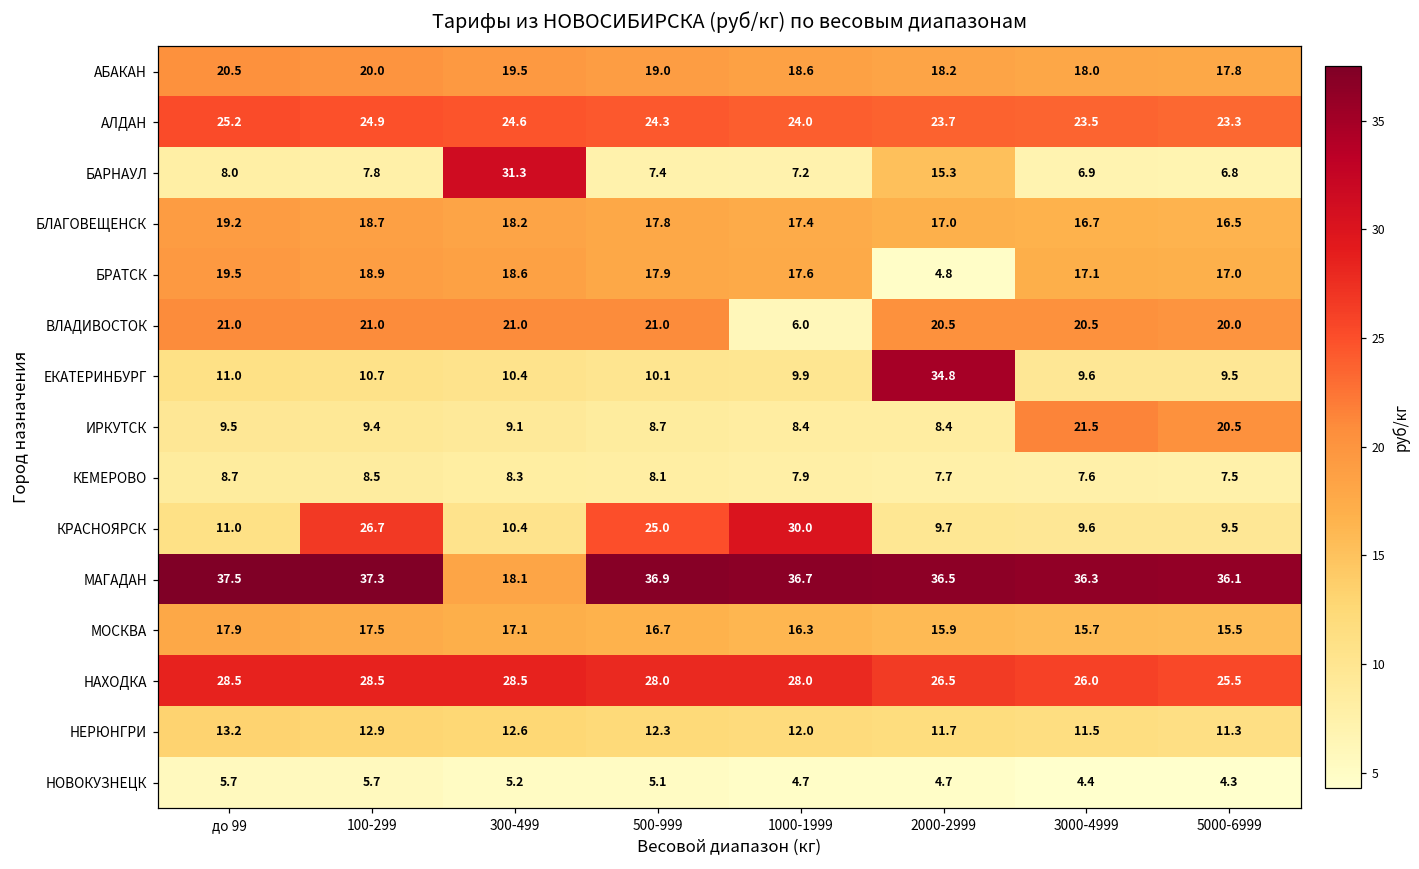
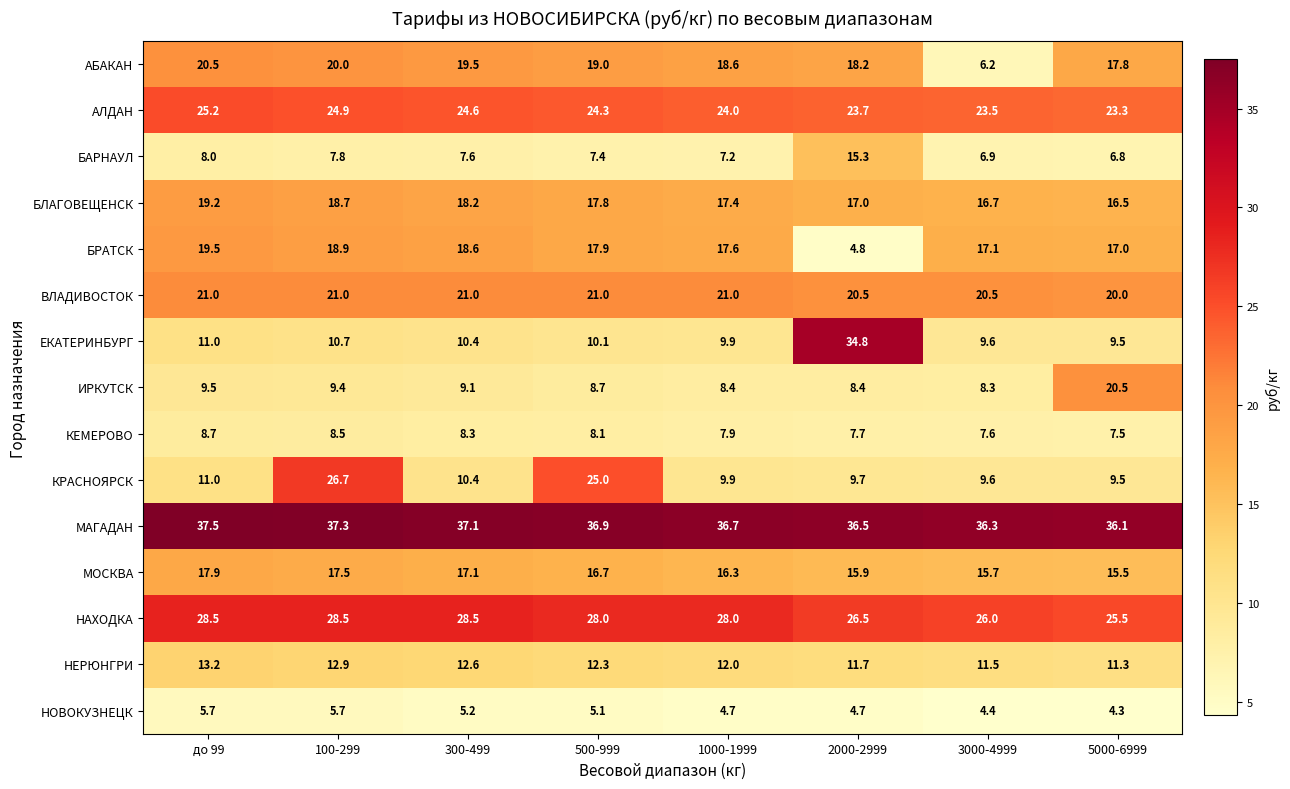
  {
    "АБАКАН": {
      "до 99": 20.5,
      "100-299": 20.0,
      "300-499": 19.5,
      "500-999": 19.0,
      "1000-1999": 18.6,
      "2000-2999": 18.2,
-     "3000-4999": 18.0,
+     "3000-4999": 6.2,
      "5000-6999": 17.8
    },
    "АЛДАН": {
      "до 99": 25.2,
      "100-299": 24.9,
      "300-499": 24.6,
      "500-999": 24.3,
      "1000-1999": 24.0,
      "2000-2999": 23.7,
      "3000-4999": 23.5,
      "5000-6999": 23.3
    },
    "БАРНАУЛ": {
      "до 99": 8.0,
      "100-299": 7.8,
-     "300-499": 31.3,
+     "300-499": 7.6,
      "500-999": 7.4,
      "1000-1999": 7.2,
      "2000-2999": 15.3,
      "3000-4999": 6.9,
      "5000-6999": 6.8
    },
    "БЛАГОВЕЩЕНСК": {
      "до 99": 19.2,
      "100-299": 18.7,
      "300-499": 18.2,
      "500-999": 17.8,
      "1000-1999": 17.4,
      "2000-2999": 17.0,
      "3000-4999": 16.7,
      "5000-6999": 16.5
    },
    "БРАТСК": {
      "до 99": 19.5,
      "100-299": 18.9,
      "300-499": 18.6,
      "500-999": 17.9,
      "1000-1999": 17.6,
      "2000-2999": 4.8,
      "3000-4999": 17.1,
      "5000-6999": 17.0
    },
    "ВЛАДИВОСТОК": {
      "до 99": 21.0,
      "100-299": 21.0,
      "300-499": 21.0,
      "500-999": 21.0,
-     "1000-1999": 6.0,
+     "1000-1999": 21.0,
      "2000-2999": 20.5,
      "3000-4999": 20.5,
      "5000-6999": 20.0
    },
    "ЕКАТЕРИНБУРГ": {
      "до 99": 11.0,
      "100-299": 10.7,
      "300-499": 10.4,
      "500-999": 10.1,
      "1000-1999": 9.9,
      "2000-2999": 34.8,
      "3000-4999": 9.6,
      "5000-6999": 9.5
    },
    "ИРКУТСК": {
      "до 99": 9.5,
      "100-299": 9.4,
      "300-499": 9.1,
      "500-999": 8.7,
      "1000-1999": 8.4,
      "2000-2999": 8.4,
-     "3000-4999": 21.5,
+     "3000-4999": 8.3,
      "5000-6999": 20.5
    },
    "КЕМЕРОВО": {
      "до 99": 8.7,
      "100-299": 8.5,
      "300-499": 8.3,
      "500-999": 8.1,
      "1000-1999": 7.9,
      "2000-2999": 7.7,
      "3000-4999": 7.6,
      "5000-6999": 7.5
    },
    "КРАСНОЯРСК": {
      "до 99": 11.0,
      "100-299": 26.7,
      "300-499": 10.4,
      "500-999": 25.0,
-     "1000-1999": 30.0,
+     "1000-1999": 9.9,
      "2000-2999": 9.7,
      "3000-4999": 9.6,
      "5000-6999": 9.5
    },
    "МАГАДАН": {
      "до 99": 37.5,
      "100-299": 37.3,
-     "300-499": 18.1,
+     "300-499": 37.1,
      "500-999": 36.9,
      "1000-1999": 36.7,
      "2000-2999": 36.5,
      "3000-4999": 36.3,
      "5000-6999": 36.1
    },
    "МОСКВА": {
      "до 99": 17.9,
      "100-299": 17.5,
      "300-499": 17.1,
      "500-999": 16.7,
      "1000-1999": 16.3,
      "2000-2999": 15.9,
      "3000-4999": 15.7,
      "5000-6999": 15.5
    },
    "НАХОДКА": {
      "до 99": 28.5,
      "100-299": 28.5,
      "300-499": 28.5,
      "500-999": 28.0,
      "1000-1999": 28.0,
      "2000-2999": 26.5,
      "3000-4999": 26.0,
      "5000-6999": 25.5
    },
    "НЕРЮНГРИ": {
      "до 99": 13.2,
      "100-299": 12.9,
      "300-499": 12.6,
      "500-999": 12.3,
      "1000-1999": 12.0,
      "2000-2999": 11.7,
      "3000-4999": 11.5,
      "5000-6999": 11.3
    },
    "НОВОКУЗНЕЦК": {
      "до 99": 5.7,
      "100-299": 5.7,
      "300-499": 5.2,
      "500-999": 5.1,
      "1000-1999": 4.7,
      "2000-2999": 4.7,
      "3000-4999": 4.4,
      "5000-6999": 4.3
    }
  }
